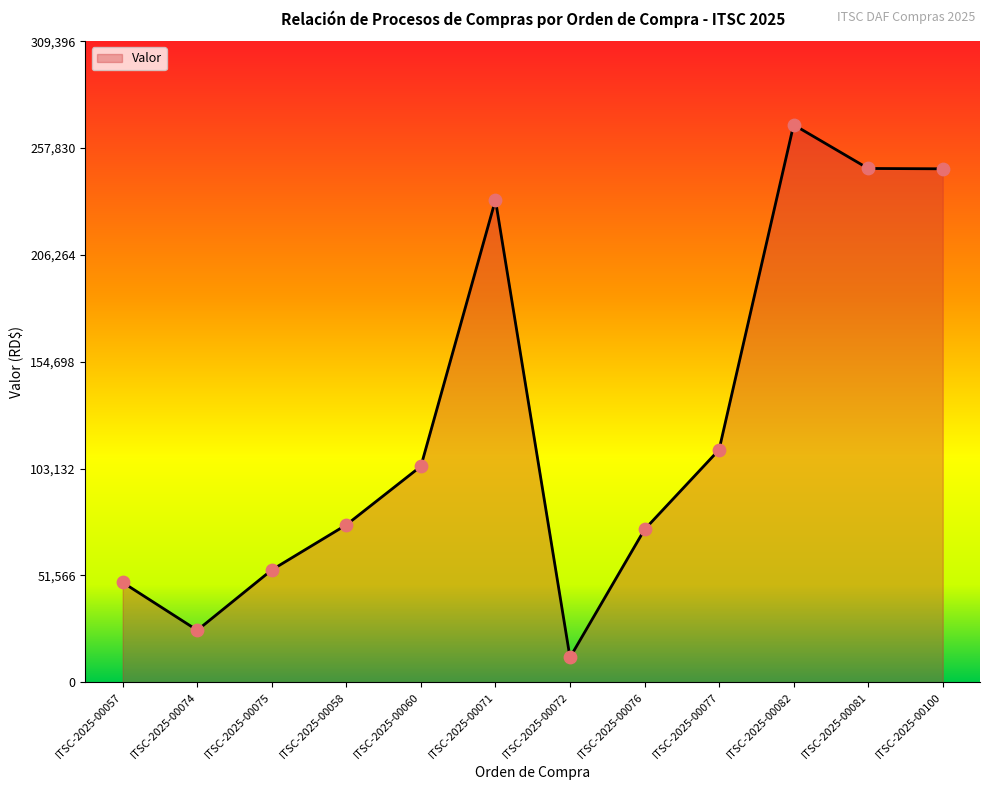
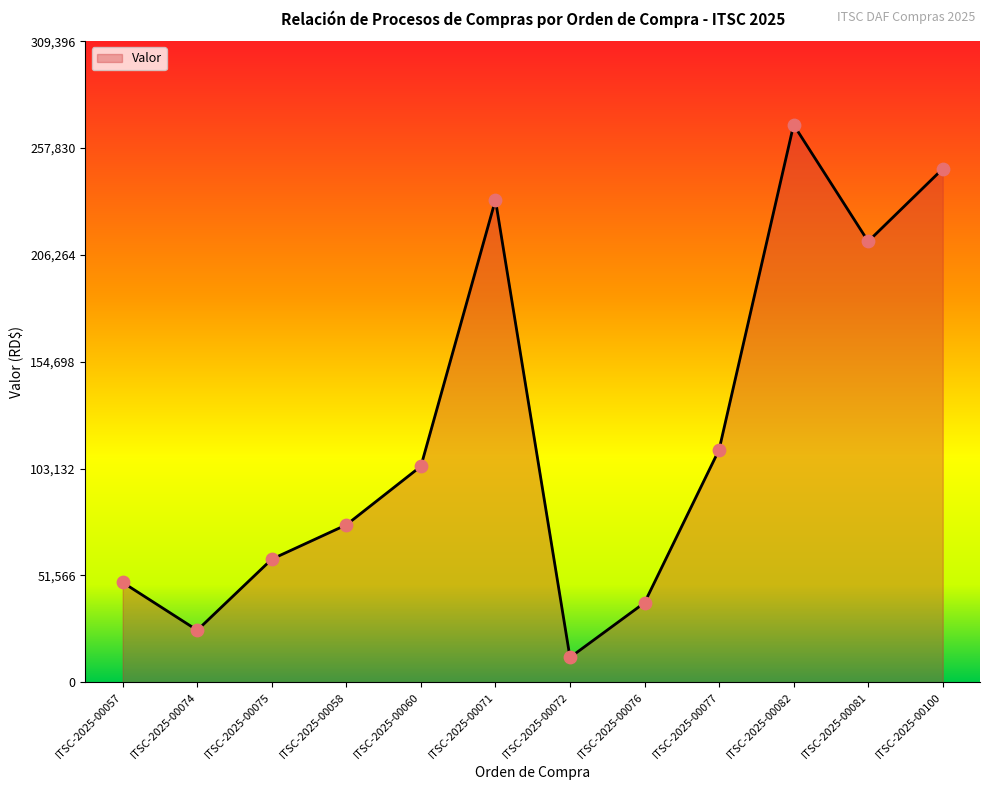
  {
    "ITSC-2025-00057": "48,000",
    "ITSC-2025-00074": "25,000",
-   "ITSC-2025-00075": "54,000",
+   "ITSC-2025-00075": "59,000",
    "ITSC-2025-00058": "76,000",
    "ITSC-2025-00060": "104,000",
    "ITSC-2025-00071": "233,000",
    "ITSC-2025-00072": "12,000",
-   "ITSC-2025-00076": "74,000",
+   "ITSC-2025-00076": "38,000",
    "ITSC-2025-00077": "112,000",
    "ITSC-2025-00082": "269,000",
-   "ITSC-2025-00081": "248,000",
+   "ITSC-2025-00081": "213,000",
    "ITSC-2025-00100": "248,000"
  }
